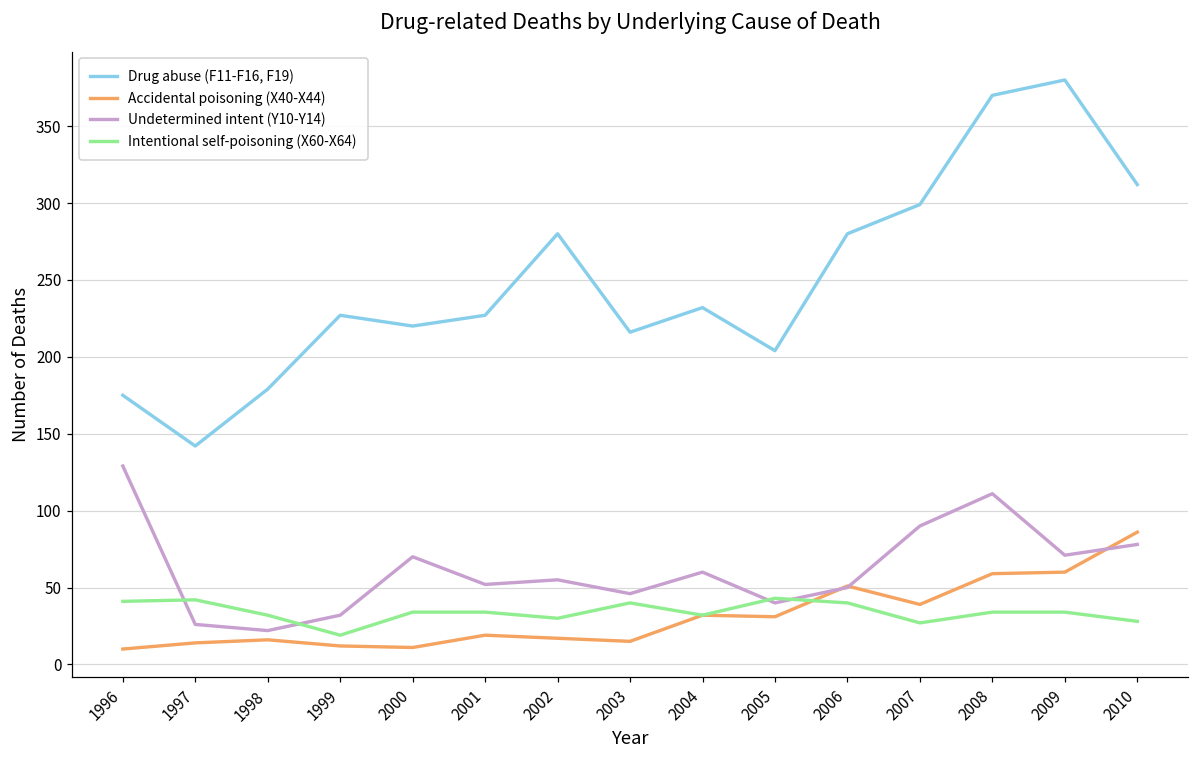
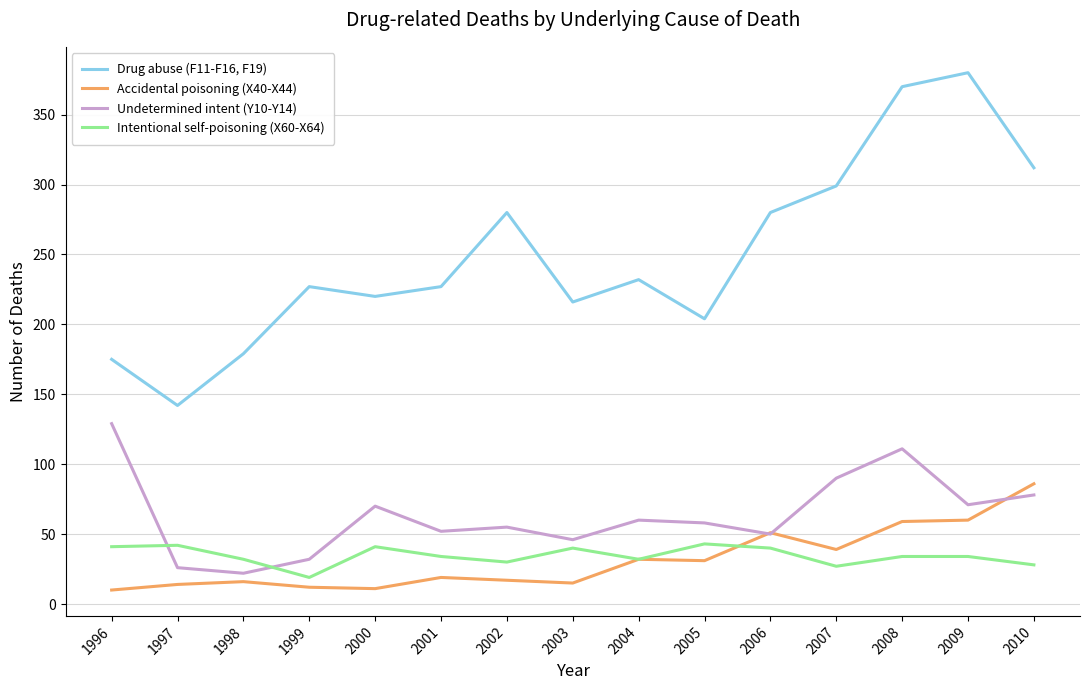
  {
    "Drug abuse (F11-F16, F19)": {
      "1996": 175,
      "1997": 142,
      "1998": 179,
      "1999": 227,
      "2000": 220,
      "2001": 227,
      "2002": 280,
      "2003": 216,
      "2004": 232,
      "2005": 204,
      "2006": 280,
      "2007": 299,
      "2008": 370,
      "2009": 380,
      "2010": 312
    },
    "Accidental poisoning (X40-X44)": {
      "1996": 10,
      "1997": 14,
      "1998": 16,
      "1999": 12,
      "2000": 11,
      "2001": 19,
      "2002": 17,
      "2003": 15,
      "2005": 31,
      "2007": 39,
      "2008": 59,
      "2009": 60,
      "2010": 86
    },
    "Undetermined intent (Y10-Y14)": {
      "1996": 129,
      "1997": 26,
      "1998": 22,
      "1999": 32,
      "2000": 70,
      "2001": 52,
      "2002": 55,
      "2003": 46,
      "2004": 60,
-     "2005": 40,
+     "2005": 58,
      "2007": 90,
      "2008": 111,
      "2009": 71,
      "2010": 78
    },
    "Intentional self-poisoning (X60-X64)": {
      "1996": 41,
      "1997": 42,
      "1998": 32,
      "1999": 19,
-     "2000": 34,
+     "2000": 41,
      "2001": 34,
      "2002": 30,
      "2003": 40,
      "2005": 43,
      "2006": 40,
      "2007": 27,
      "2008": 34,
      "2009": 34,
      "2010": 28
    }
  }
